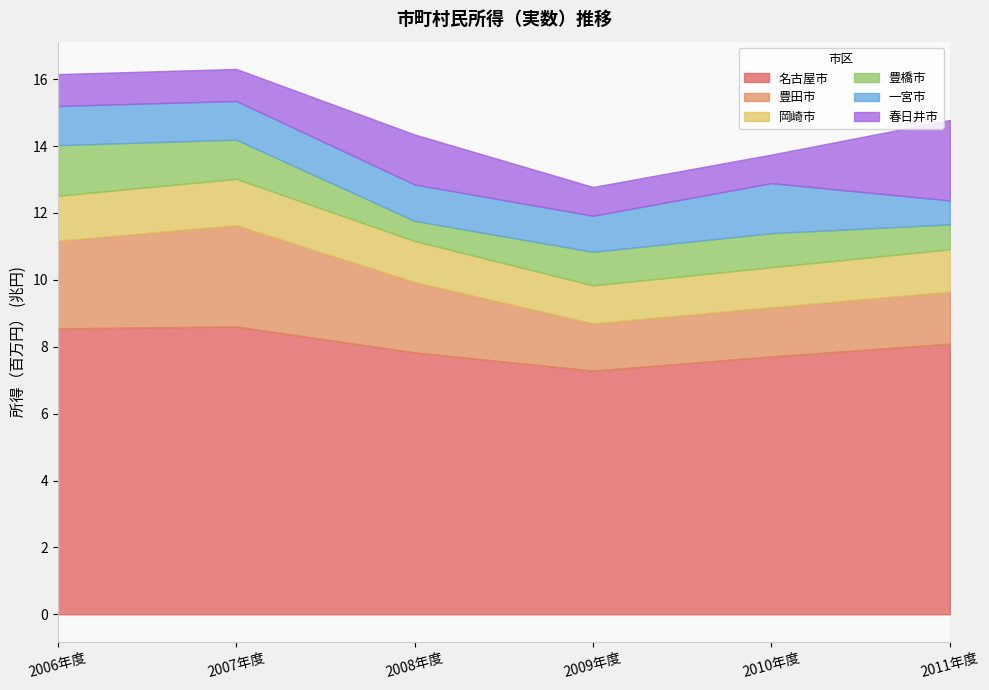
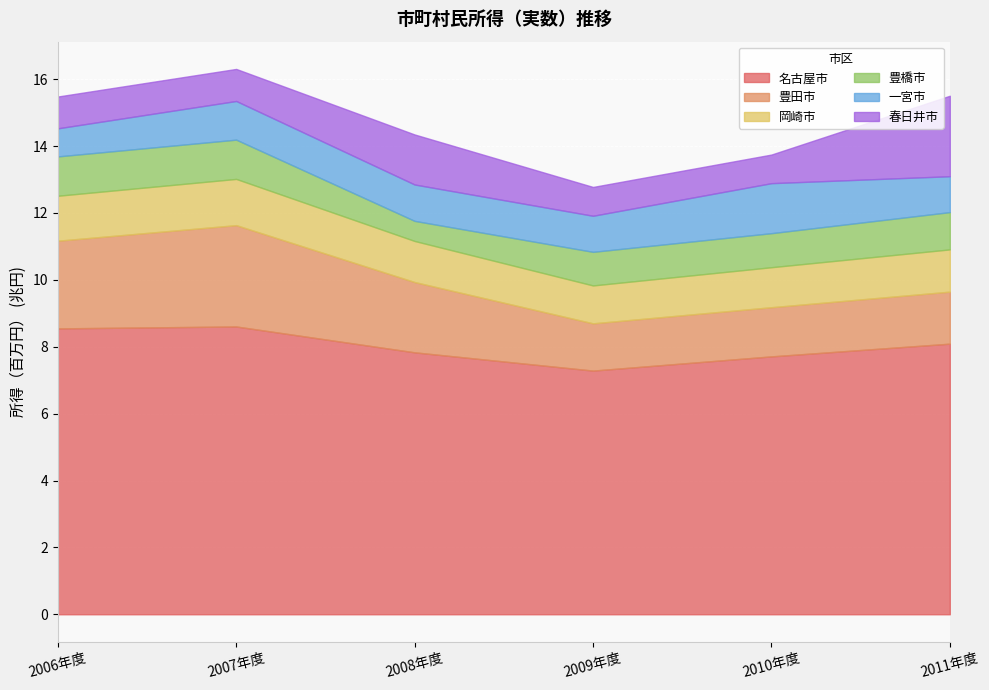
  {
    "豊橋市": {
-     "2006年度": 1.5,
+     "2006年度": 1.2,
      "2007年度": 1.2,
      "2008年度": 0.6,
      "2009年度": 1.0,
      "2010年度": 1.0,
-     "2011年度": 0.7
+     "2011年度": 1.1
    },
    "一宮市": {
-     "2006年度": 1.2,
+     "2006年度": 0.8,
      "2007年度": 1.2,
      "2008年度": 1.1,
      "2009年度": 1.1,
      "2010年度": 1.5,
-     "2011年度": 0.7
+     "2011年度": 1.1
    },
    "春日井市": {
      "2006年度": 1.0,
      "2007年度": 1.0,
      "2008年度": 1.5,
      "2009年度": 0.9,
      "2010年度": 0.9,
      "2011年度": 2.4
    }
  }
